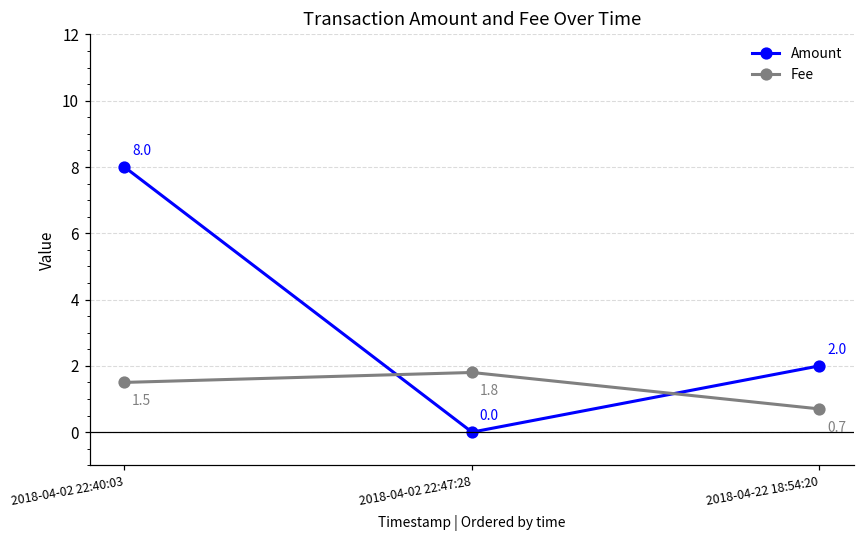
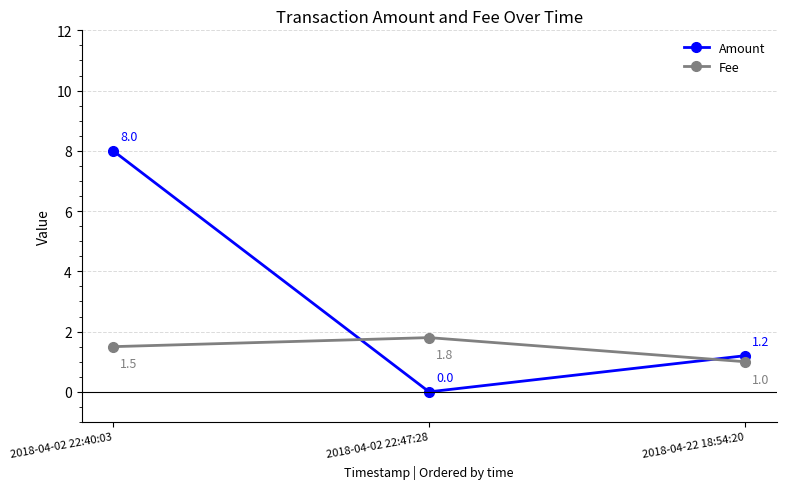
  {
    "Amount": {
      "2018-04-02 22:40:03": 8.0,
      "2018-04-02 22:47:28": 0.0,
-     "2018-04-22 18:54:20": 2.0
+     "2018-04-22 18:54:20": 1.2
    },
    "Fee": {
      "2018-04-02 22:40:03": 1.5,
      "2018-04-02 22:47:28": 1.8,
-     "2018-04-22 18:54:20": 0.7
+     "2018-04-22 18:54:20": 1.0
    }
  }
